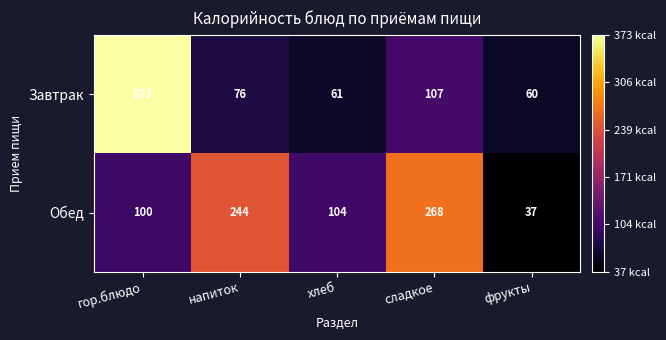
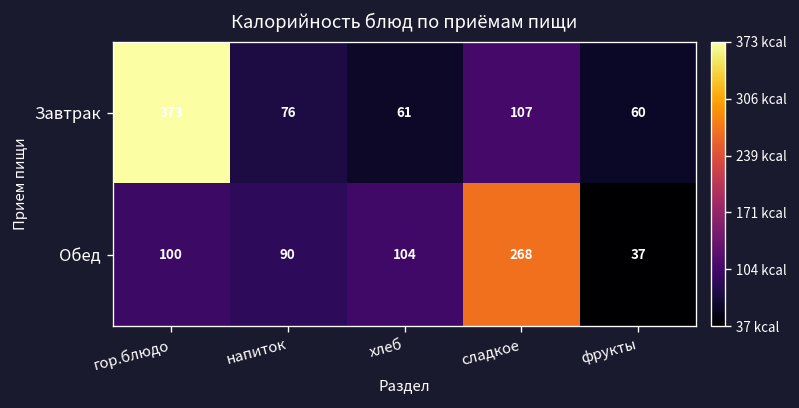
  {
    "Завтрак": {
      "гор.блюдо": 373,
      "напиток": 76,
      "хлеб": 61,
      "сладкое": 107,
      "фрукты": 60
    },
    "Обед": {
      "гор.блюдо": 100,
-     "напиток": 244,
+     "напиток": 90,
      "хлеб": 104,
      "сладкое": 268,
      "фрукты": 37
    }
  }
